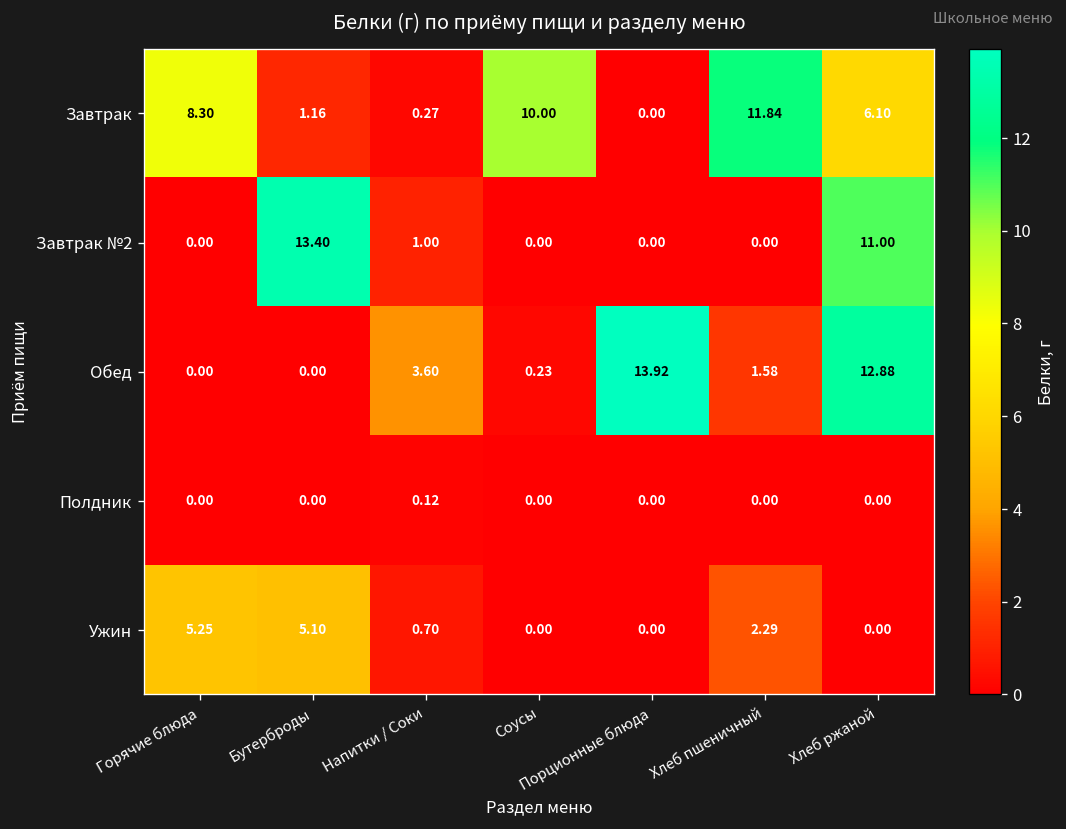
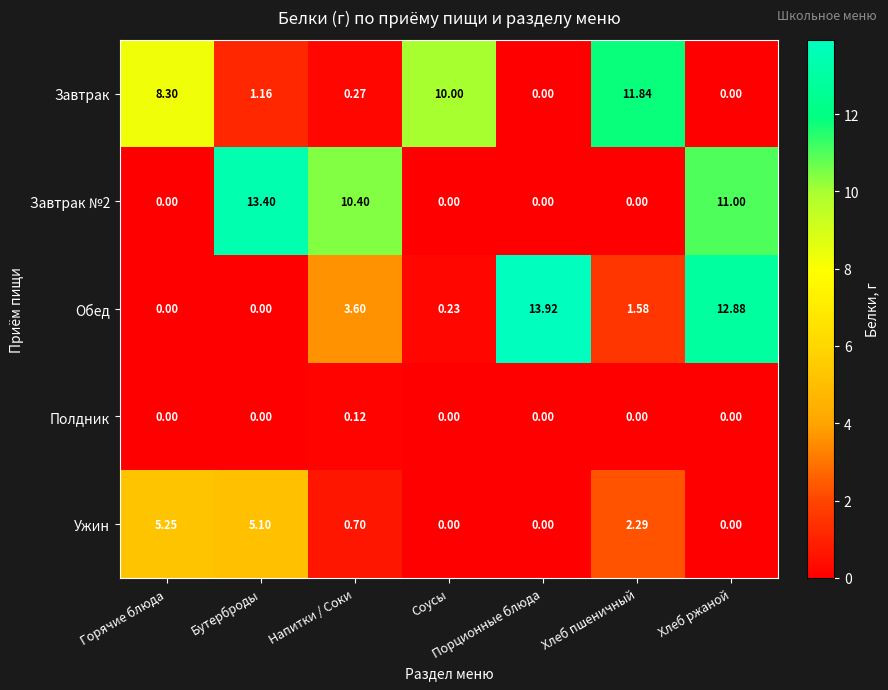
  {
    "Завтрак": {
      "Горячие блюда": 8.30,
      "Бутерброды": 1.16,
      "Напитки / Соки": 0.27,
      "Соусы": 10.00,
      "Порционные блюда": 0.00,
      "Хлеб пшеничный": 11.84,
-     "Хлеб ржаной": 6.10
+     "Хлеб ржаной": 0.00
    },
    "Завтрак №2": {
      "Горячие блюда": 0.00,
      "Бутерброды": 13.40,
-     "Напитки / Соки": 1.00,
+     "Напитки / Соки": 10.40,
      "Соусы": 0.00,
      "Порционные блюда": 0.00,
      "Хлеб пшеничный": 0.00,
      "Хлеб ржаной": 11.00
    },
    "Обед": {
      "Горячие блюда": 0.00,
      "Бутерброды": 0.00,
      "Напитки / Соки": 3.60,
      "Соусы": 0.23,
      "Порционные блюда": 13.92,
      "Хлеб пшеничный": 1.58,
      "Хлеб ржаной": 12.88
    },
    "Полдник": {
      "Горячие блюда": 0.00,
      "Бутерброды": 0.00,
      "Напитки / Соки": 0.12,
      "Соусы": 0.00,
      "Порционные блюда": 0.00,
      "Хлеб пшеничный": 0.00,
      "Хлеб ржаной": 0.00
    },
    "Ужин": {
      "Горячие блюда": 5.25,
      "Бутерброды": 5.10,
      "Напитки / Соки": 0.70,
      "Соусы": 0.00,
      "Порционные блюда": 0.00,
      "Хлеб пшеничный": 2.29,
      "Хлеб ржаной": 0.00
    }
  }
